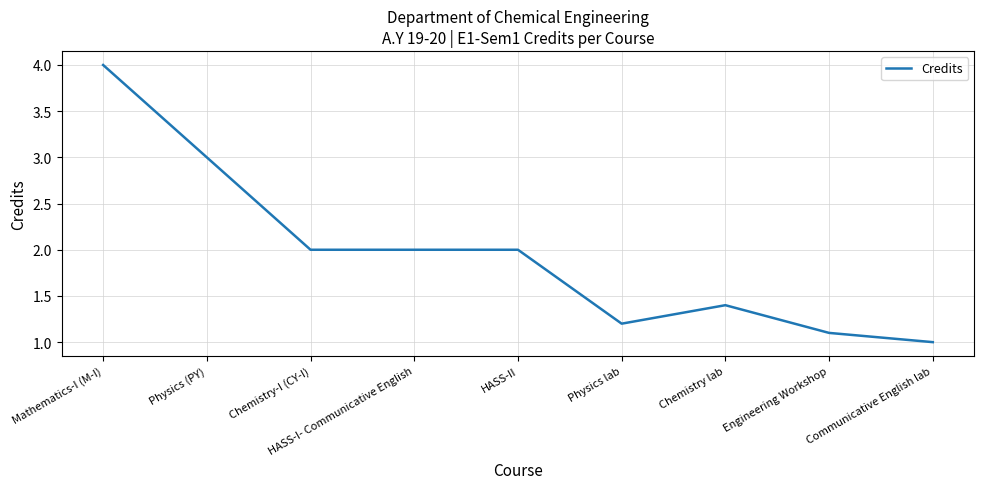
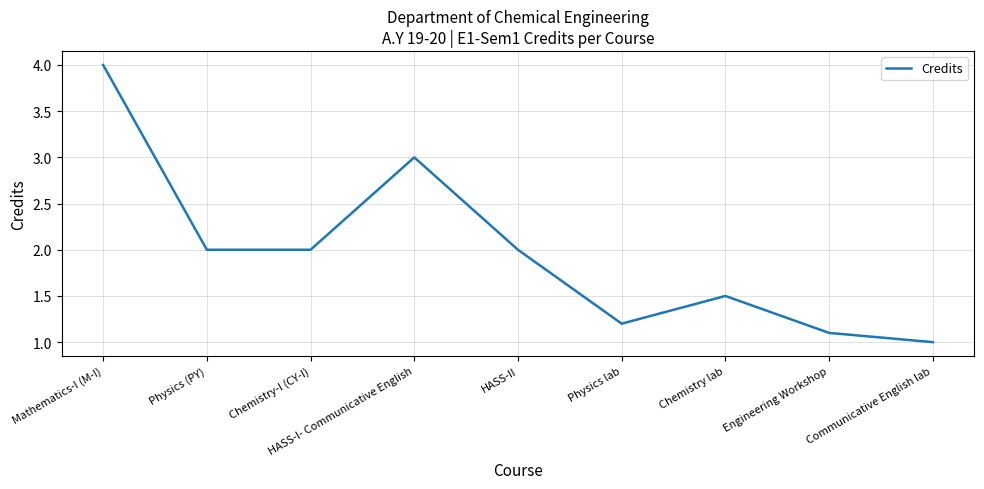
  {
    "Mathematics-I (M-I)": 4.0,
-   "Physics (PY)": 3,
+   "Physics (PY)": 2,
    "Chemistry-I (CY-I)": 2.0,
-   "HASS-I- Communicative English": 2,
+   "HASS-I- Communicative English": 3,
    "HASS-II": 2.0,
    "Physics lab": 1.2,
-   "Chemistry lab": 1.4,
+   "Chemistry lab": 1.5,
    "Engineering Workshop": 1.1,
    "Communicative English lab": 1.0
  }
